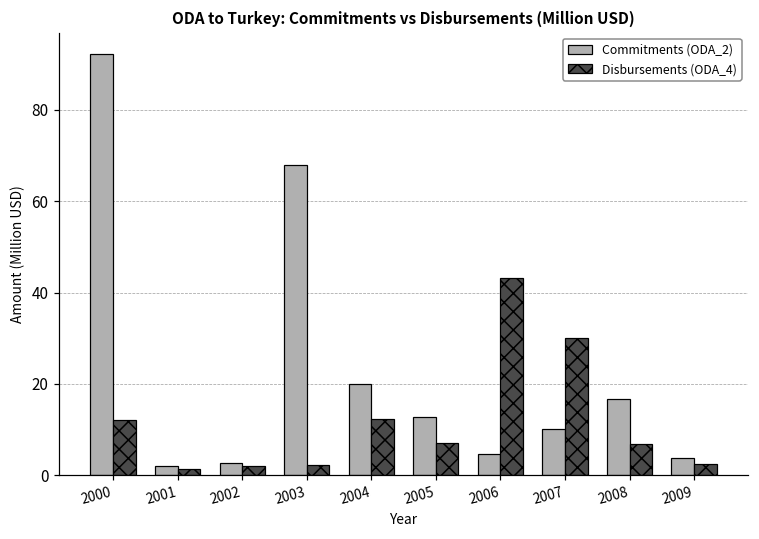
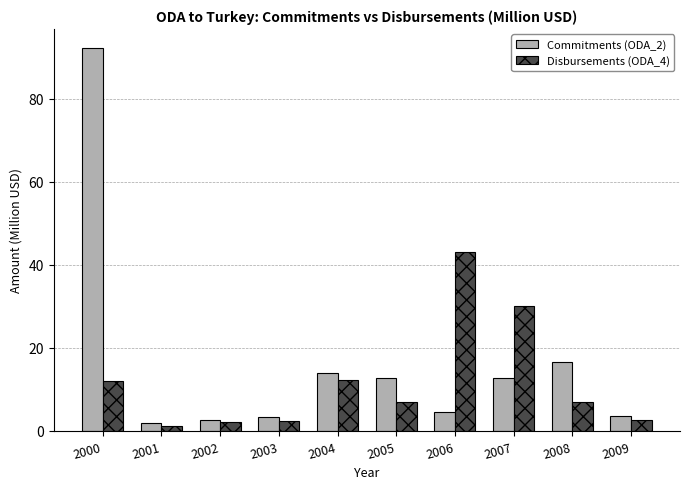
  {
    "Commitments (ODA_2)": {
      "2000": 92,
      "2001": 2,
      "2002": 3,
-     "2003": 68,
-     "2004": 20,
+     "2003": 3,
+     "2004": 14,
      "2005": 13,
      "2006": 5,
-     "2007": 10,
+     "2007": 13,
      "2008": 17,
      "2009": 4
    },
    "Disbursements (ODA_4)": {
      "2000": 12,
      "2001": 1,
      "2002": 2,
      "2003": 2,
      "2004": 12,
      "2005": 7,
      "2006": 43,
      "2007": 30,
      "2008": 7,
      "2009": 3
    }
  }
